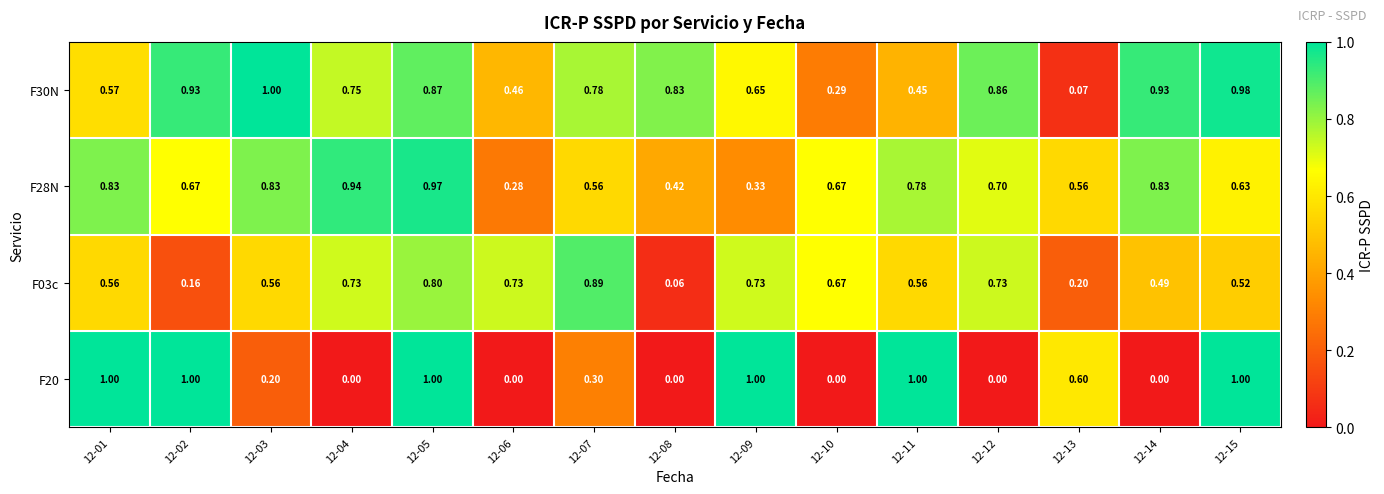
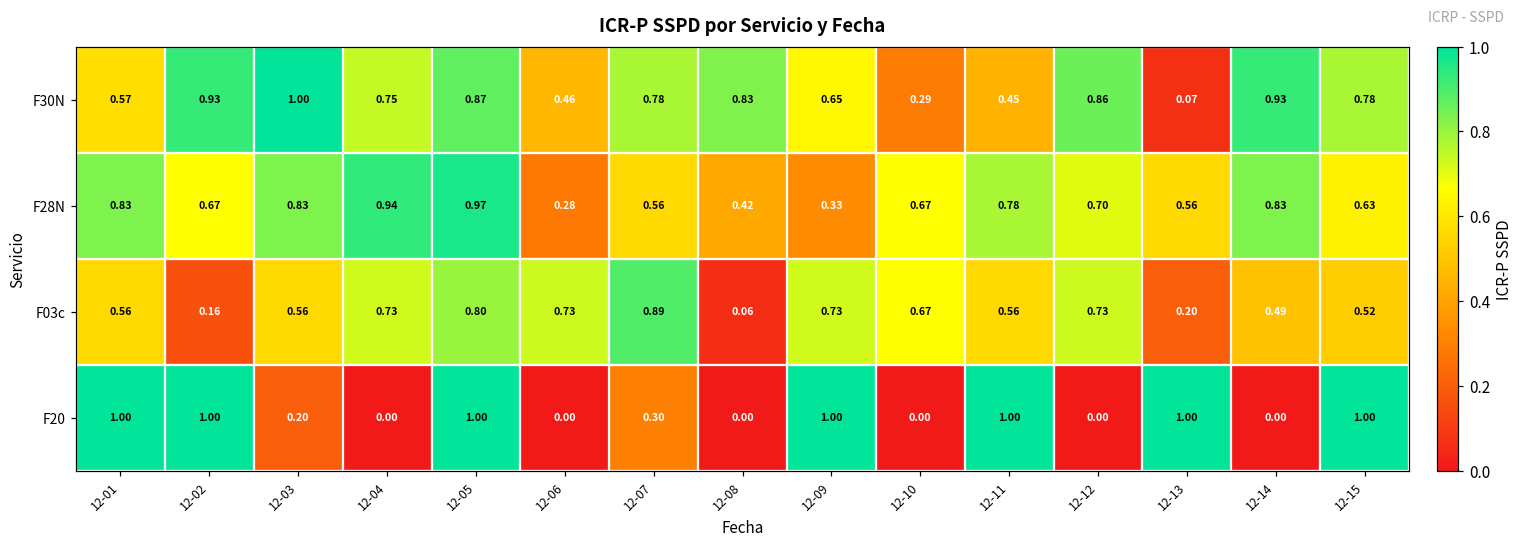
  {
    "F30N": {
      "12-01": 0.57,
      "12-02": 0.93,
      "12-03": 1.00,
      "12-04": 0.75,
      "12-05": 0.87,
      "12-06": 0.46,
      "12-07": 0.78,
      "12-08": 0.83,
      "12-09": 0.65,
      "12-10": 0.29,
      "12-11": 0.45,
      "12-12": 0.86,
      "12-13": 0.07,
      "12-14": 0.93,
-     "12-15": 0.98
+     "12-15": 0.78
    },
    "F28N": {
      "12-01": 0.83,
      "12-02": 0.67,
      "12-03": 0.83,
      "12-04": 0.94,
      "12-05": 0.97,
      "12-06": 0.28,
      "12-07": 0.56,
      "12-08": 0.42,
      "12-09": 0.33,
      "12-10": 0.67,
      "12-11": 0.78,
      "12-12": 0.70,
      "12-13": 0.56,
      "12-14": 0.83,
      "12-15": 0.63
    },
    "F03c": {
      "12-01": 0.56,
      "12-02": 0.16,
      "12-03": 0.56,
      "12-04": 0.73,
      "12-05": 0.80,
      "12-06": 0.73,
      "12-07": 0.89,
      "12-08": 0.06,
      "12-09": 0.73,
      "12-10": 0.67,
      "12-11": 0.56,
      "12-12": 0.73,
      "12-13": 0.20,
      "12-14": 0.49,
      "12-15": 0.52
    },
    "F20": {
      "12-01": 1.00,
      "12-02": 1.00,
      "12-03": 0.20,
      "12-04": 0.00,
      "12-05": 1.00,
      "12-06": 0.00,
      "12-07": 0.30,
      "12-08": 0.00,
      "12-09": 1.00,
      "12-10": 0.00,
      "12-11": 1.00,
      "12-12": 0.00,
-     "12-13": 0.60,
+     "12-13": 1.00,
      "12-14": 0.00,
      "12-15": 1.00
    }
  }
